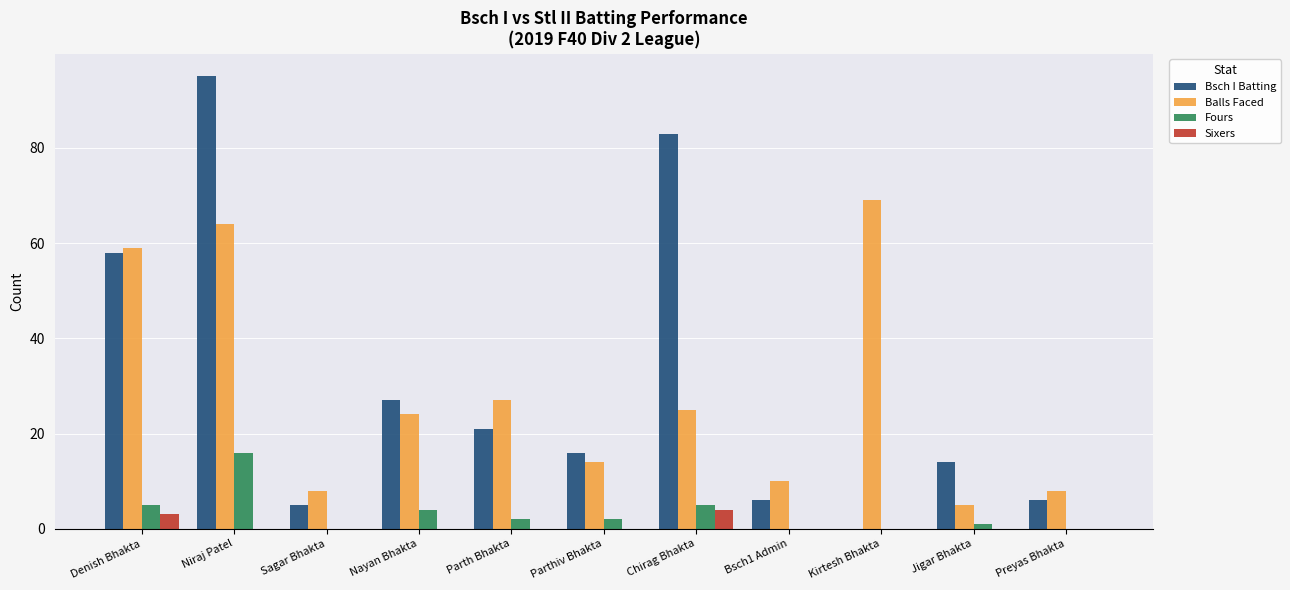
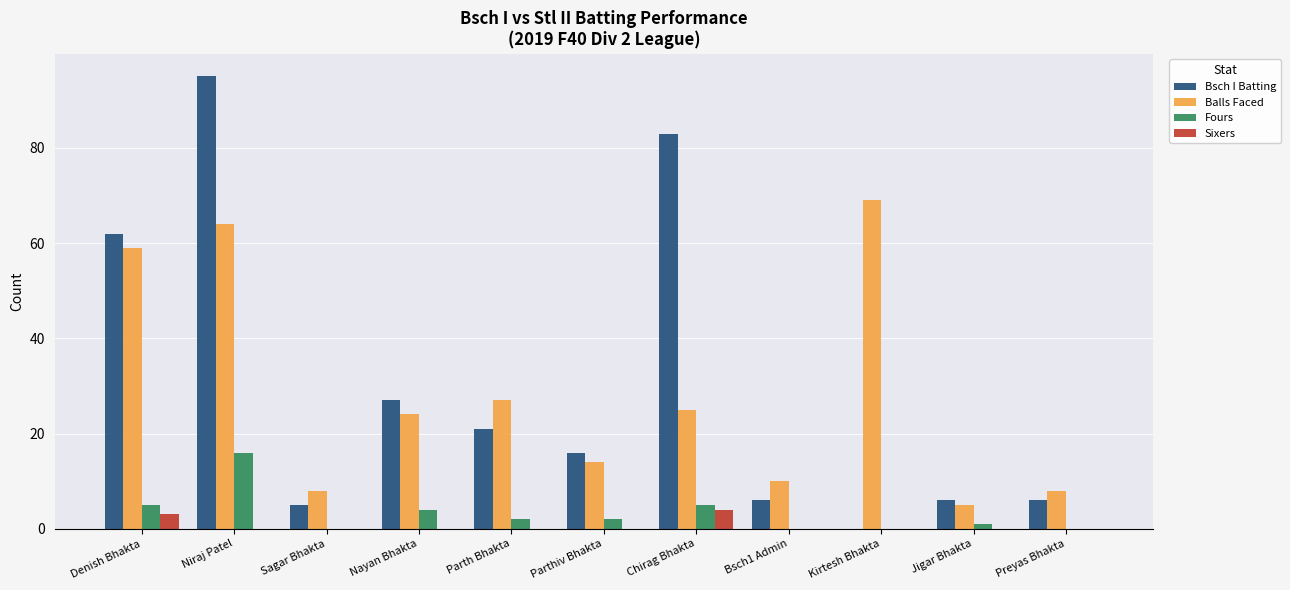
  {
    "Bsch I Batting": {
-     "Denish Bhakta": 58,
+     "Denish Bhakta": 62,
      "Niraj Patel": 95,
      "Sagar Bhakta": 5,
      "Nayan Bhakta": 27,
      "Parth Bhakta": 21,
      "Parthiv Bhakta": 16,
      "Chirag Bhakta": 83,
      "Bsch1 Admin": 6,
      "Kirtesh Bhakta": 0,
-     "Jigar Bhakta": 14,
+     "Jigar Bhakta": 6,
      "Preyas Bhakta": 6
    },
    "Balls Faced": {
      "Denish Bhakta": 59,
      "Niraj Patel": 64,
      "Sagar Bhakta": 8,
      "Nayan Bhakta": 24,
      "Parth Bhakta": 27,
      "Parthiv Bhakta": 14,
      "Chirag Bhakta": 25,
      "Bsch1 Admin": 10,
      "Kirtesh Bhakta": 69,
      "Jigar Bhakta": 5,
      "Preyas Bhakta": 8
    },
    "Fours": {
      "Denish Bhakta": 5,
      "Niraj Patel": 16,
      "Sagar Bhakta": 0,
      "Nayan Bhakta": 4,
      "Parth Bhakta": 2,
      "Parthiv Bhakta": 2,
      "Chirag Bhakta": 5,
      "Bsch1 Admin": 0,
      "Kirtesh Bhakta": 0,
      "Jigar Bhakta": 1,
      "Preyas Bhakta": 0
    },
    "Sixers": {
      "Denish Bhakta": 3,
      "Niraj Patel": 0,
      "Sagar Bhakta": 0,
      "Nayan Bhakta": 0,
      "Parth Bhakta": 0,
      "Parthiv Bhakta": 0,
      "Chirag Bhakta": 4,
      "Bsch1 Admin": 0,
      "Kirtesh Bhakta": 0,
      "Jigar Bhakta": 0,
      "Preyas Bhakta": 0
    }
  }
